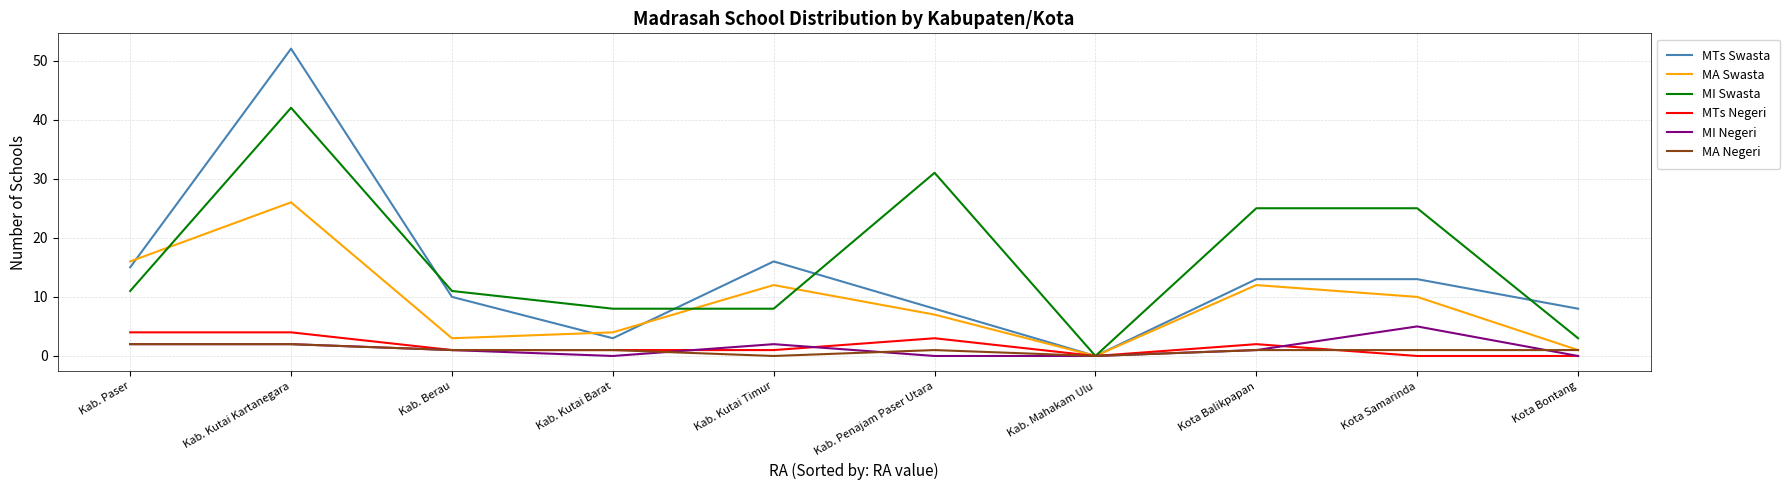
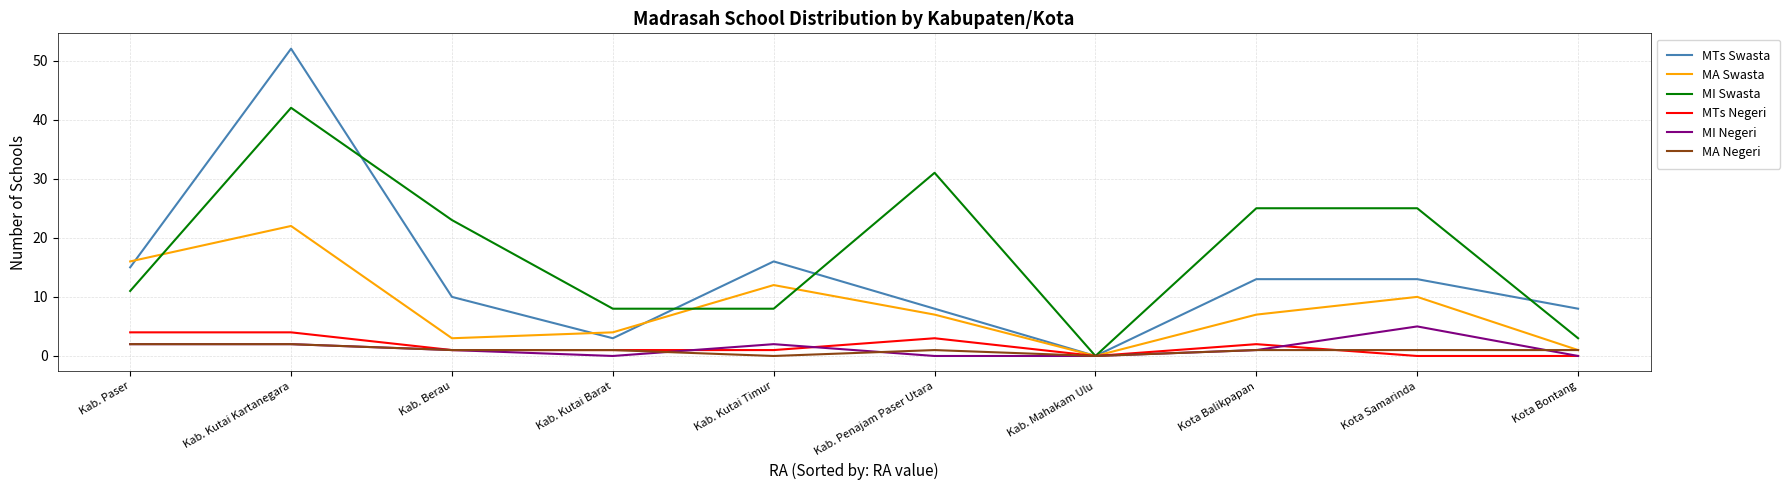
  {
    "MTs Swasta": {
      "Kab. Paser": 15,
      "Kab. Kutai Kartanegara": 52,
      "Kab. Berau": 10,
      "Kab. Kutai Barat": 3,
      "Kab. Kutai Timur": 16,
      "Kab. Penajam Paser Utara": 8,
      "Kota Balikpapan": 13,
      "Kota Samarinda": 13,
      "Kota Bontang": 8
    },
    "MA Swasta": {
      "Kab. Paser": 16,
-     "Kab. Kutai Kartanegara": 26,
+     "Kab. Kutai Kartanegara": 22,
      "Kab. Berau": 3,
      "Kab. Kutai Barat": 4,
      "Kab. Kutai Timur": 12,
      "Kab. Penajam Paser Utara": 7,
-     "Kota Balikpapan": 12,
+     "Kota Balikpapan": 7,
      "Kota Samarinda": 10
    },
    "MI Swasta": {
      "Kab. Paser": 11,
      "Kab. Kutai Kartanegara": 42,
-     "Kab. Berau": 11,
+     "Kab. Berau": 23,
      "Kab. Kutai Barat": 8,
      "Kab. Kutai Timur": 8,
      "Kab. Penajam Paser Utara": 31,
      "Kota Balikpapan": 25,
      "Kota Samarinda": 25,
      "Kota Bontang": 3
    },
    "MTs Negeri": {
      "Kab. Paser": 4,
      "Kab. Kutai Kartanegara": 4,
      "Kab. Kutai Timur": 1,
      "Kab. Penajam Paser Utara": 3,
      "Kota Balikpapan": 2,
      "Kota Samarinda": 0
    },
    "MI Negeri": {
      "Kab. Kutai Barat": 0,
      "Kab. Kutai Timur": 2,
      "Kab. Penajam Paser Utara": 0,
      "Kota Samarinda": 5
    },
    "MA Negeri": {
      "Kab. Kutai Timur": 0,
      "Kab. Penajam Paser Utara": 1,
      "Kota Samarinda": 1
    }
  }
